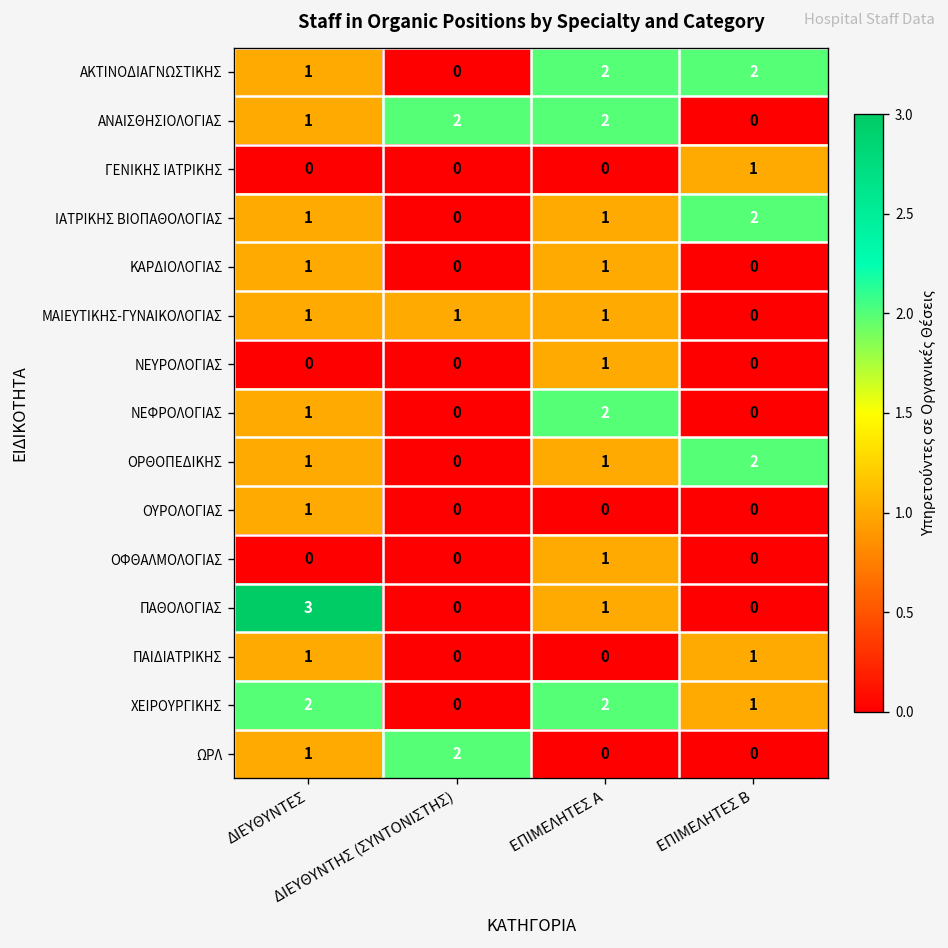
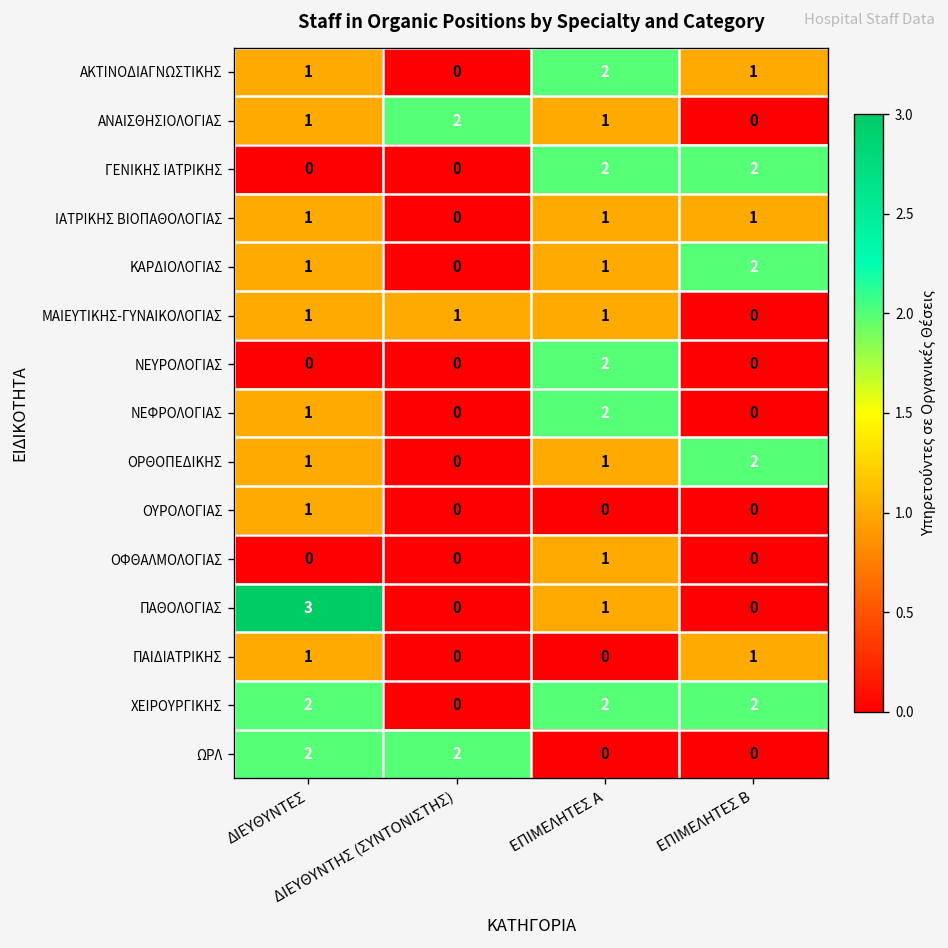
  {
    "ΑΚΤΙΝΟΔΙΑΓΝΩΣΤΙΚΗΣ": {
      "ΔΙΕΥΘΥΝΤΕΣ": 1,
      "ΔΙΕΥΘΥΝΤΗΣ (ΣΥΝΤΟΝΙΣΤΗΣ)": 0,
      "ΕΠΙΜΕΛΗΤΕΣ Α": 2,
-     "ΕΠΙΜΕΛΗΤΕΣ Β": 2
+     "ΕΠΙΜΕΛΗΤΕΣ Β": 1
    },
    "ΑΝΑΙΣΘΗΣΙΟΛΟΓΙΑΣ": {
      "ΔΙΕΥΘΥΝΤΕΣ": 1,
      "ΔΙΕΥΘΥΝΤΗΣ (ΣΥΝΤΟΝΙΣΤΗΣ)": 2,
-     "ΕΠΙΜΕΛΗΤΕΣ Α": 2,
+     "ΕΠΙΜΕΛΗΤΕΣ Α": 1,
      "ΕΠΙΜΕΛΗΤΕΣ Β": 0
    },
    "ΓΕΝΙΚΗΣ ΙΑΤΡΙΚΗΣ": {
      "ΔΙΕΥΘΥΝΤΕΣ": 0,
      "ΔΙΕΥΘΥΝΤΗΣ (ΣΥΝΤΟΝΙΣΤΗΣ)": 0,
-     "ΕΠΙΜΕΛΗΤΕΣ Α": 0,
-     "ΕΠΙΜΕΛΗΤΕΣ Β": 1
+     "ΕΠΙΜΕΛΗΤΕΣ Α": 2,
+     "ΕΠΙΜΕΛΗΤΕΣ Β": 2
    },
    "ΙΑΤΡΙΚΗΣ ΒΙΟΠΑΘΟΛΟΓΙΑΣ": {
      "ΔΙΕΥΘΥΝΤΕΣ": 1,
      "ΔΙΕΥΘΥΝΤΗΣ (ΣΥΝΤΟΝΙΣΤΗΣ)": 0,
      "ΕΠΙΜΕΛΗΤΕΣ Α": 1,
-     "ΕΠΙΜΕΛΗΤΕΣ Β": 2
+     "ΕΠΙΜΕΛΗΤΕΣ Β": 1
    },
    "ΚΑΡΔΙΟΛΟΓΙΑΣ": {
      "ΔΙΕΥΘΥΝΤΕΣ": 1,
      "ΔΙΕΥΘΥΝΤΗΣ (ΣΥΝΤΟΝΙΣΤΗΣ)": 0,
      "ΕΠΙΜΕΛΗΤΕΣ Α": 1,
-     "ΕΠΙΜΕΛΗΤΕΣ Β": 0
+     "ΕΠΙΜΕΛΗΤΕΣ Β": 2
    },
    "ΜΑΙΕΥΤΙΚΗΣ-ΓΥΝΑΙΚΟΛΟΓΙΑΣ": {
      "ΔΙΕΥΘΥΝΤΕΣ": 1,
      "ΔΙΕΥΘΥΝΤΗΣ (ΣΥΝΤΟΝΙΣΤΗΣ)": 1,
      "ΕΠΙΜΕΛΗΤΕΣ Α": 1,
      "ΕΠΙΜΕΛΗΤΕΣ Β": 0
    },
    "ΝΕΥΡΟΛΟΓΙΑΣ": {
      "ΔΙΕΥΘΥΝΤΕΣ": 0,
      "ΔΙΕΥΘΥΝΤΗΣ (ΣΥΝΤΟΝΙΣΤΗΣ)": 0,
-     "ΕΠΙΜΕΛΗΤΕΣ Α": 1,
+     "ΕΠΙΜΕΛΗΤΕΣ Α": 2,
      "ΕΠΙΜΕΛΗΤΕΣ Β": 0
    },
    "ΝΕΦΡΟΛΟΓΙΑΣ": {
      "ΔΙΕΥΘΥΝΤΕΣ": 1,
      "ΔΙΕΥΘΥΝΤΗΣ (ΣΥΝΤΟΝΙΣΤΗΣ)": 0,
      "ΕΠΙΜΕΛΗΤΕΣ Α": 2,
      "ΕΠΙΜΕΛΗΤΕΣ Β": 0
    },
    "ΟΡΘΟΠΕΔΙΚΗΣ": {
      "ΔΙΕΥΘΥΝΤΕΣ": 1,
      "ΔΙΕΥΘΥΝΤΗΣ (ΣΥΝΤΟΝΙΣΤΗΣ)": 0,
      "ΕΠΙΜΕΛΗΤΕΣ Α": 1,
      "ΕΠΙΜΕΛΗΤΕΣ Β": 2
    },
    "ΟΥΡΟΛΟΓΙΑΣ": {
      "ΔΙΕΥΘΥΝΤΕΣ": 1,
      "ΔΙΕΥΘΥΝΤΗΣ (ΣΥΝΤΟΝΙΣΤΗΣ)": 0,
      "ΕΠΙΜΕΛΗΤΕΣ Α": 0,
      "ΕΠΙΜΕΛΗΤΕΣ Β": 0
    },
    "ΟΦΘΑΛΜΟΛΟΓΙΑΣ": {
      "ΔΙΕΥΘΥΝΤΕΣ": 0,
      "ΔΙΕΥΘΥΝΤΗΣ (ΣΥΝΤΟΝΙΣΤΗΣ)": 0,
      "ΕΠΙΜΕΛΗΤΕΣ Α": 1,
      "ΕΠΙΜΕΛΗΤΕΣ Β": 0
    },
    "ΠΑΘΟΛΟΓΙΑΣ": {
      "ΔΙΕΥΘΥΝΤΕΣ": 3,
      "ΔΙΕΥΘΥΝΤΗΣ (ΣΥΝΤΟΝΙΣΤΗΣ)": 0,
      "ΕΠΙΜΕΛΗΤΕΣ Α": 1,
      "ΕΠΙΜΕΛΗΤΕΣ Β": 0
    },
    "ΠΑΙΔΙΑΤΡΙΚΗΣ": {
      "ΔΙΕΥΘΥΝΤΕΣ": 1,
      "ΔΙΕΥΘΥΝΤΗΣ (ΣΥΝΤΟΝΙΣΤΗΣ)": 0,
      "ΕΠΙΜΕΛΗΤΕΣ Α": 0,
      "ΕΠΙΜΕΛΗΤΕΣ Β": 1
    },
    "ΧΕΙΡΟΥΡΓΙΚΗΣ": {
      "ΔΙΕΥΘΥΝΤΕΣ": 2,
      "ΔΙΕΥΘΥΝΤΗΣ (ΣΥΝΤΟΝΙΣΤΗΣ)": 0,
      "ΕΠΙΜΕΛΗΤΕΣ Α": 2,
-     "ΕΠΙΜΕΛΗΤΕΣ Β": 1
+     "ΕΠΙΜΕΛΗΤΕΣ Β": 2
    },
    "ΩΡΛ": {
-     "ΔΙΕΥΘΥΝΤΕΣ": 1,
+     "ΔΙΕΥΘΥΝΤΕΣ": 2,
      "ΔΙΕΥΘΥΝΤΗΣ (ΣΥΝΤΟΝΙΣΤΗΣ)": 2,
      "ΕΠΙΜΕΛΗΤΕΣ Α": 0,
      "ΕΠΙΜΕΛΗΤΕΣ Β": 0
    }
  }
